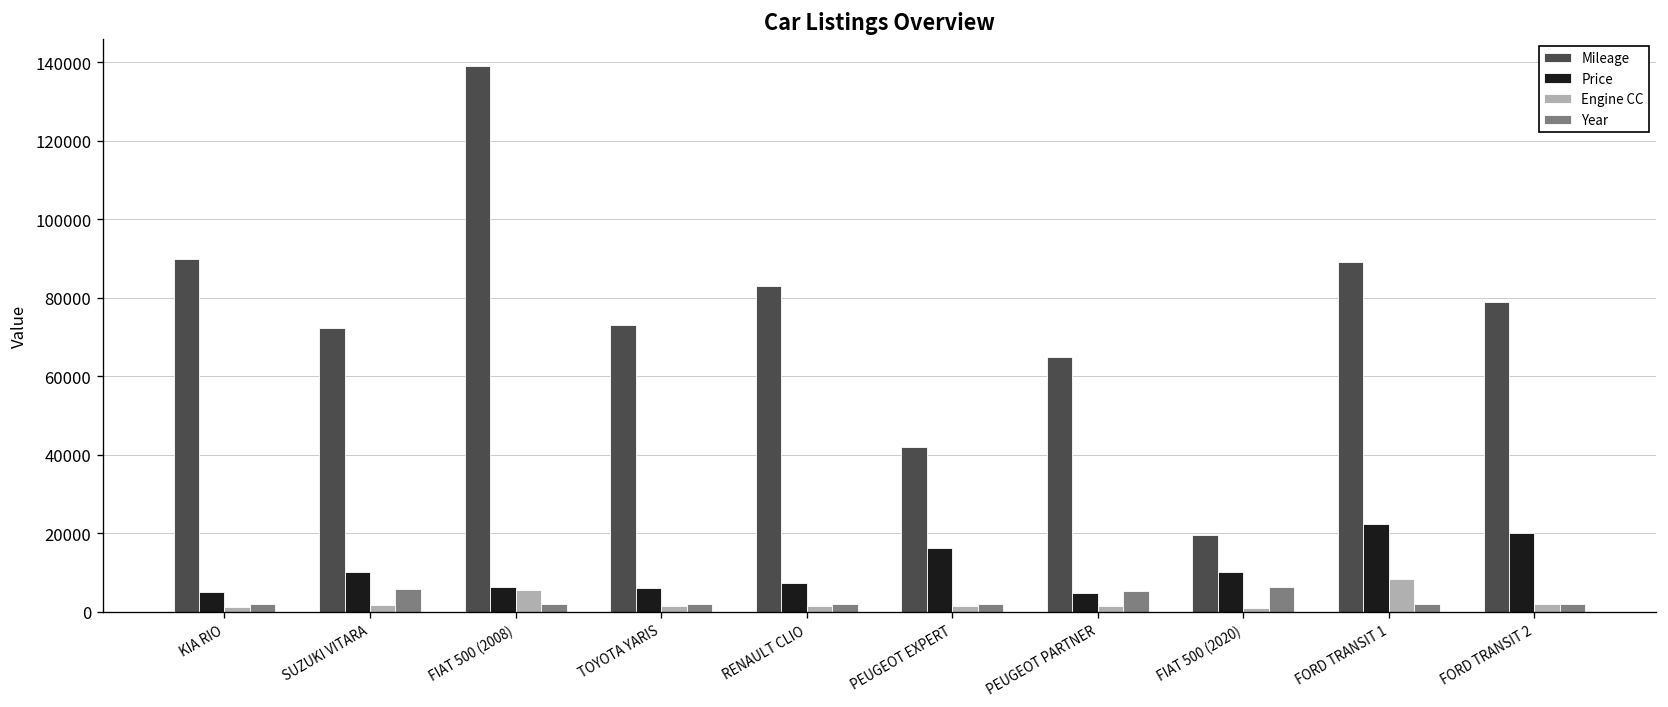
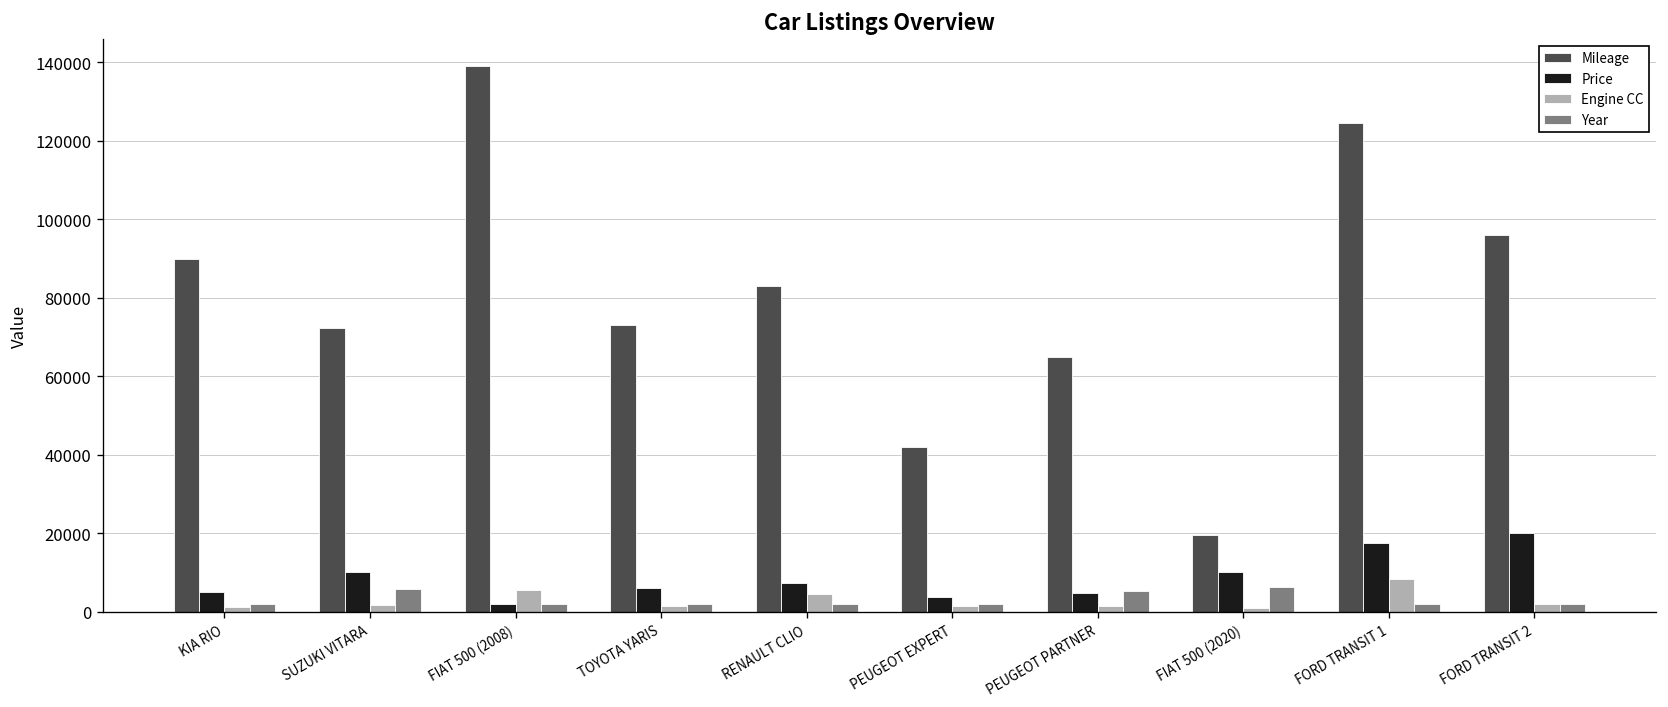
  {
    "Mileage": {
      "KIA RIO": 90000,
      "SUZUKI VITARA": 72000,
      "FIAT 500 (2008)": 139000,
      "TOYOTA YARIS": 73000,
      "RENAULT CLIO": 83000,
      "PEUGEOT EXPERT": 42000,
      "PEUGEOT PARTNER": 65000,
      "FIAT 500 (2020)": 20000,
-     "FORD TRANSIT 1": 89000,
-     "FORD TRANSIT 2": 79000
+     "FORD TRANSIT 1": 124000,
+     "FORD TRANSIT 2": 96000
    },
    "Price": {
      "KIA RIO": 5000,
      "SUZUKI VITARA": 10000,
-     "FIAT 500 (2008)": 6000,
+     "FIAT 500 (2008)": 2000,
      "TOYOTA YARIS": 6000,
      "RENAULT CLIO": 7000,
-     "PEUGEOT EXPERT": 16000,
+     "PEUGEOT EXPERT": 4000,
      "PEUGEOT PARTNER": 5000,
      "FIAT 500 (2020)": 10000,
-     "FORD TRANSIT 1": 22000,
+     "FORD TRANSIT 1": 18000,
      "FORD TRANSIT 2": 20000
    },
    "Engine CC": {
      "KIA RIO": 1000,
      "SUZUKI VITARA": 2000,
      "FIAT 500 (2008)": 5000,
      "TOYOTA YARIS": 1000,
-     "RENAULT CLIO": 1000,
+     "RENAULT CLIO": 5000,
      "PEUGEOT EXPERT": 1000,
      "PEUGEOT PARTNER": 1000,
      "FIAT 500 (2020)": 1000,
      "FORD TRANSIT 1": 8000,
      "FORD TRANSIT 2": 2000
    },
    "Year": {
      "KIA RIO": 2000,
      "SUZUKI VITARA": 6000,
      "FIAT 500 (2008)": 2000,
      "TOYOTA YARIS": 2000,
      "RENAULT CLIO": 2000,
      "PEUGEOT EXPERT": 2000,
      "PEUGEOT PARTNER": 5000,
      "FIAT 500 (2020)": 6000,
      "FORD TRANSIT 1": 2000,
      "FORD TRANSIT 2": 2000
    }
  }
